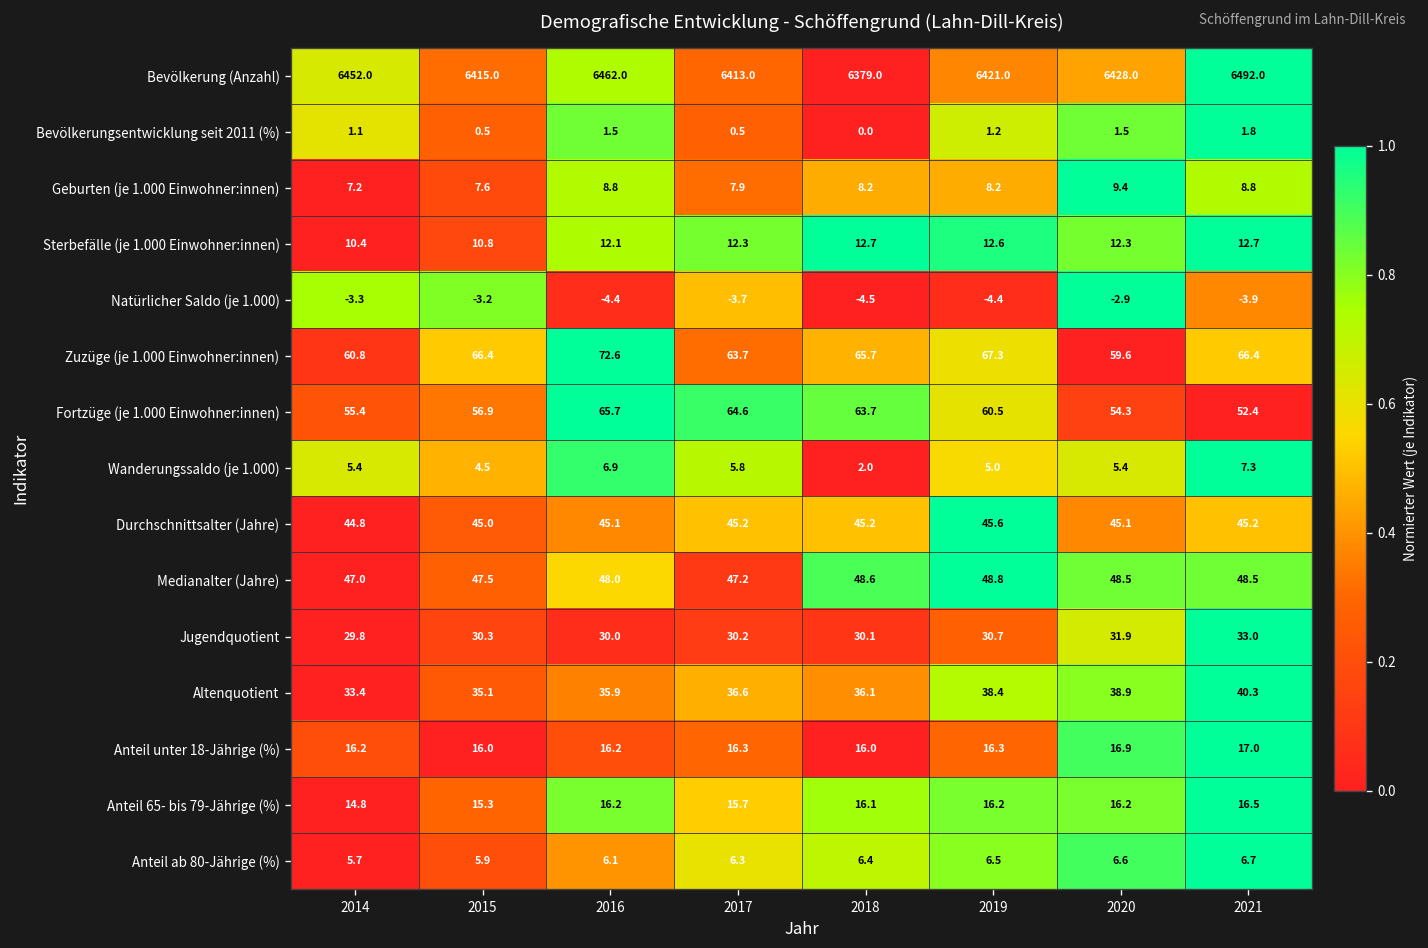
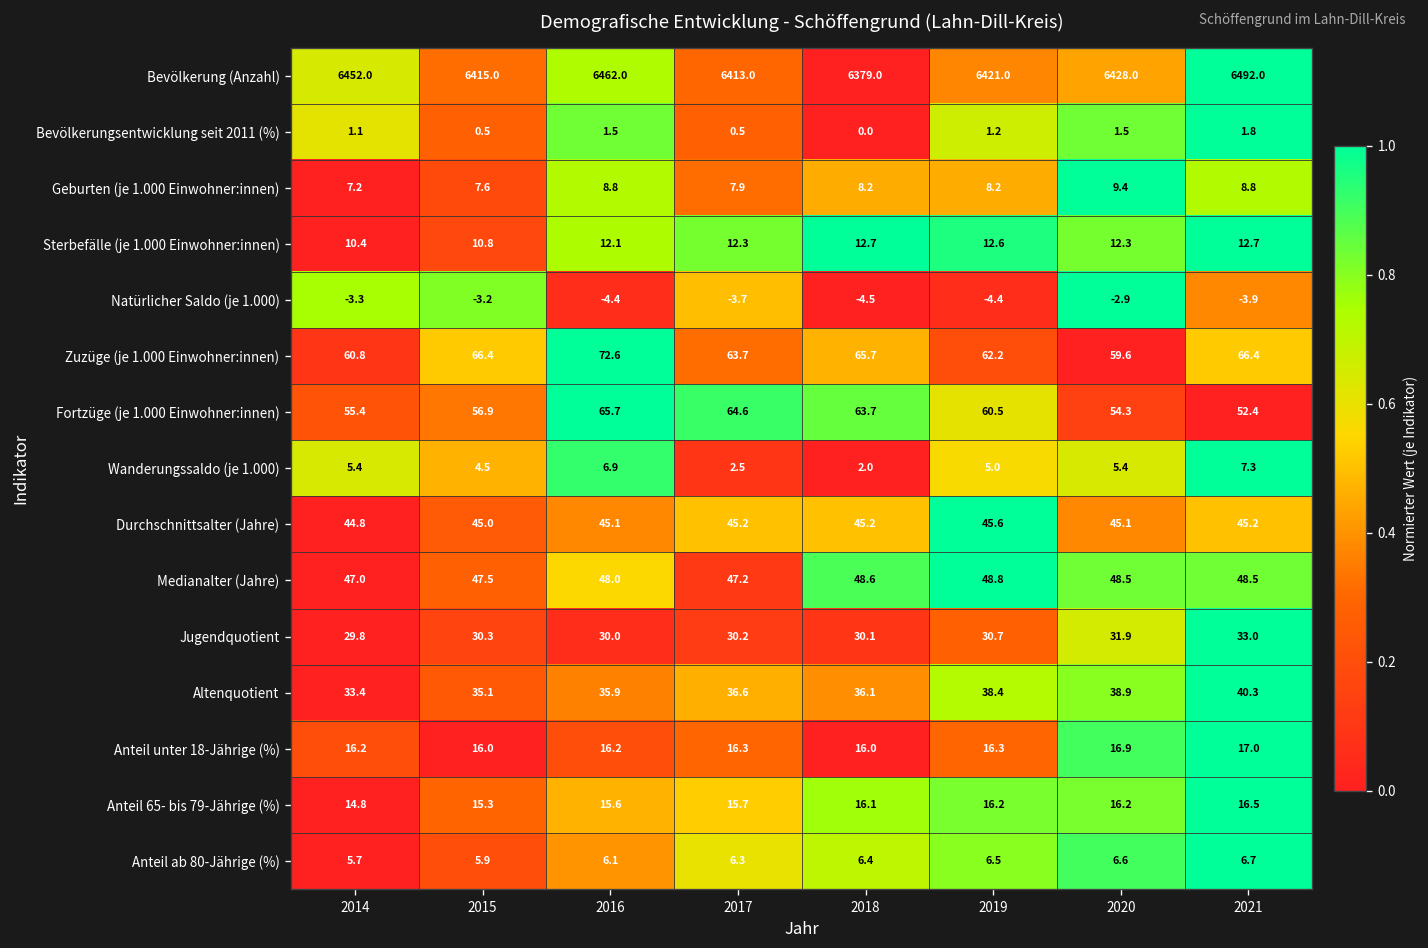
  {
    "Bevölkerung (Anzahl)": {
      "2014": 6452.0,
      "2015": 6415.0,
      "2016": 6462.0,
      "2017": 6413.0,
      "2018": 6379.0,
      "2019": 6421.0,
      "2020": 6428.0,
      "2021": 6492.0
    },
    "Bevölkerungsentwicklung seit 2011 (%)": {
      "2014": 1.1,
      "2015": 0.5,
      "2016": 1.5,
      "2017": 0.5,
      "2018": 0.0,
      "2019": 1.2,
      "2020": 1.5,
      "2021": 1.8
    },
    "Geburten (je 1.000 Einwohner:innen)": {
      "2014": 7.2,
      "2015": 7.6,
      "2016": 8.8,
      "2017": 7.9,
      "2018": 8.2,
      "2019": 8.2,
      "2020": 9.4,
      "2021": 8.8
    },
    "Sterbefälle (je 1.000 Einwohner:innen)": {
      "2014": 10.4,
      "2015": 10.8,
      "2016": 12.1,
      "2017": 12.3,
      "2018": 12.7,
      "2019": 12.6,
      "2020": 12.3,
      "2021": 12.7
    },
    "Natürlicher Saldo (je 1.000)": {
      "2014": -3.3,
      "2015": -3.2,
      "2016": -4.4,
      "2017": -3.7,
      "2018": -4.5,
      "2019": -4.4,
      "2020": -2.9,
      "2021": -3.9
    },
    "Zuzüge (je 1.000 Einwohner:innen)": {
      "2014": 60.8,
      "2015": 66.4,
      "2016": 72.6,
      "2017": 63.7,
      "2018": 65.7,
-     "2019": 67.3,
+     "2019": 62.2,
      "2020": 59.6,
      "2021": 66.4
    },
    "Fortzüge (je 1.000 Einwohner:innen)": {
      "2014": 55.4,
      "2015": 56.9,
      "2016": 65.7,
      "2017": 64.6,
      "2018": 63.7,
      "2019": 60.5,
      "2020": 54.3,
      "2021": 52.4
    },
    "Wanderungssaldo (je 1.000)": {
      "2014": 5.4,
      "2015": 4.5,
      "2016": 6.9,
-     "2017": 5.8,
+     "2017": 2.5,
      "2018": 2.0,
      "2019": 5.0,
      "2020": 5.4,
      "2021": 7.3
    },
    "Durchschnittsalter (Jahre)": {
      "2014": 44.8,
      "2015": 45.0,
      "2016": 45.1,
      "2017": 45.2,
      "2018": 45.2,
      "2019": 45.6,
      "2020": 45.1,
      "2021": 45.2
    },
    "Medianalter (Jahre)": {
      "2014": 47.0,
      "2015": 47.5,
      "2016": 48.0,
      "2017": 47.2,
      "2018": 48.6,
      "2019": 48.8,
      "2020": 48.5,
      "2021": 48.5
    },
    "Jugendquotient": {
      "2014": 29.8,
      "2015": 30.3,
      "2016": 30.0,
      "2017": 30.2,
      "2018": 30.1,
      "2019": 30.7,
      "2020": 31.9,
      "2021": 33.0
    },
    "Altenquotient": {
      "2014": 33.4,
      "2015": 35.1,
      "2016": 35.9,
      "2017": 36.6,
      "2018": 36.1,
      "2019": 38.4,
      "2020": 38.9,
      "2021": 40.3
    },
    "Anteil unter 18-Jährige (%)": {
      "2014": 16.2,
      "2015": 16.0,
      "2016": 16.2,
      "2017": 16.3,
      "2018": 16.0,
      "2019": 16.3,
      "2020": 16.9,
      "2021": 17.0
    },
    "Anteil 65- bis 79-Jährige (%)": {
      "2014": 14.8,
      "2015": 15.3,
-     "2016": 16.2,
+     "2016": 15.6,
      "2017": 15.7,
      "2018": 16.1,
      "2019": 16.2,
      "2020": 16.2,
      "2021": 16.5
    },
    "Anteil ab 80-Jährige (%)": {
      "2014": 5.7,
      "2015": 5.9,
      "2016": 6.1,
      "2017": 6.3,
      "2018": 6.4,
      "2019": 6.5,
      "2020": 6.6,
      "2021": 6.7
    }
  }
